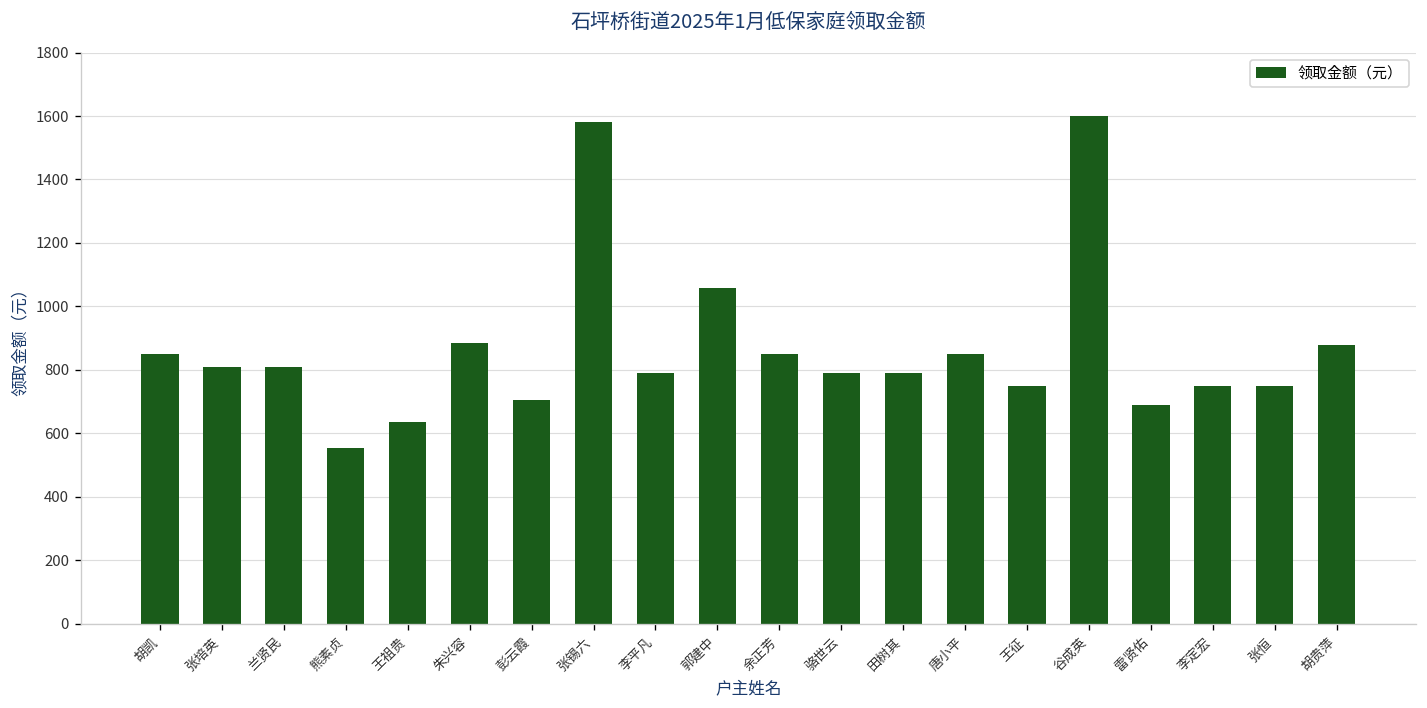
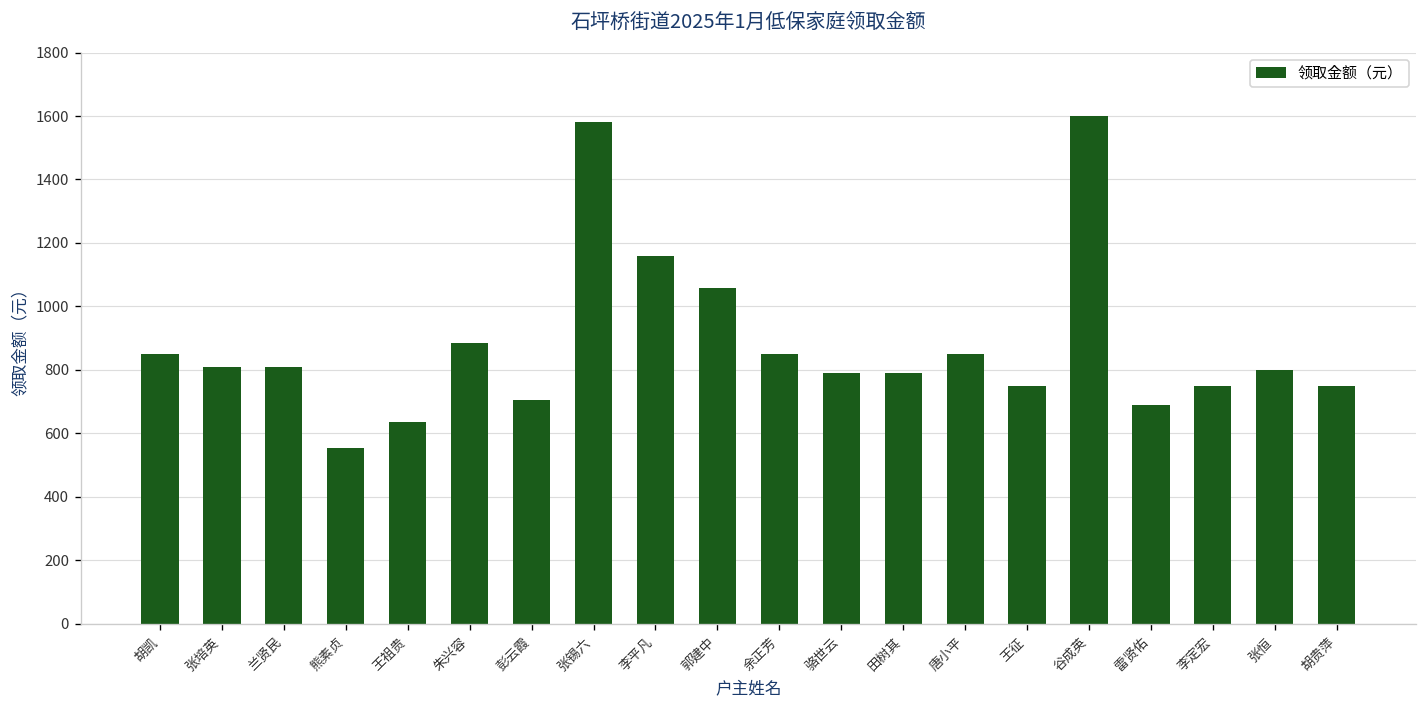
  {
    "胡凯": 850,
    "张培英": 810,
    "兰贤民": 810,
    "熊素贞": 560,
    "王祖贵": 640,
    "朱兴容": 890,
    "彭云霞": 710,
    "张锡六": 1580,
-   "李平凡": 790,
+   "李平凡": 1160,
    "郭建中": 1060,
    "余正芳": 850,
    "骆世云": 790,
    "田树其": 790,
    "唐小平": 850,
    "王征": 750,
    "谷成英": 1600,
    "雷贤佑": 690,
    "李定宏": 750,
-   "张恒": 750,
-   "胡贵萍": 880
+   "张恒": 800,
+   "胡贵萍": 750
  }
